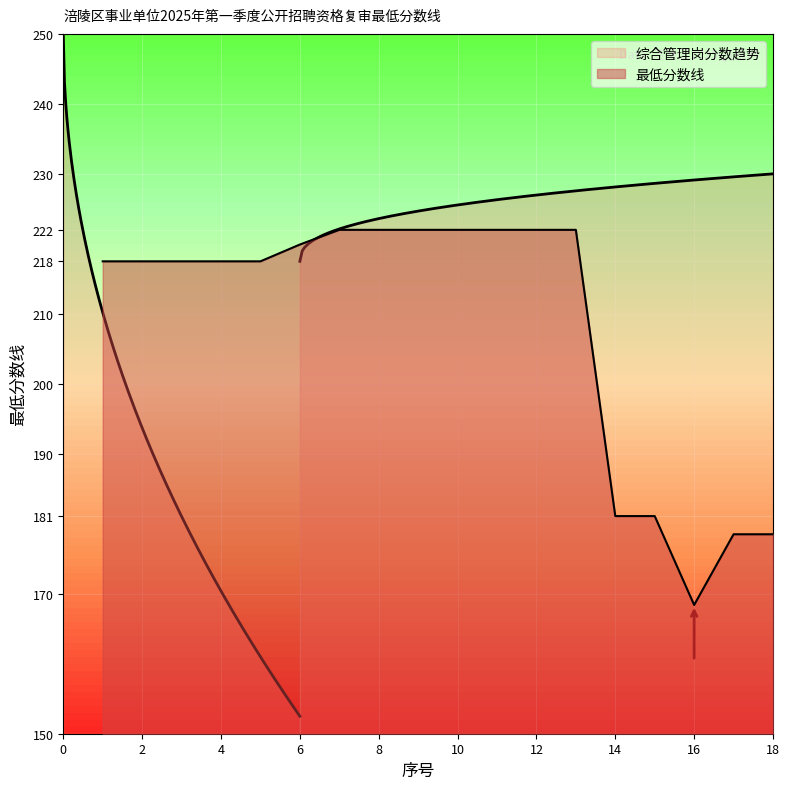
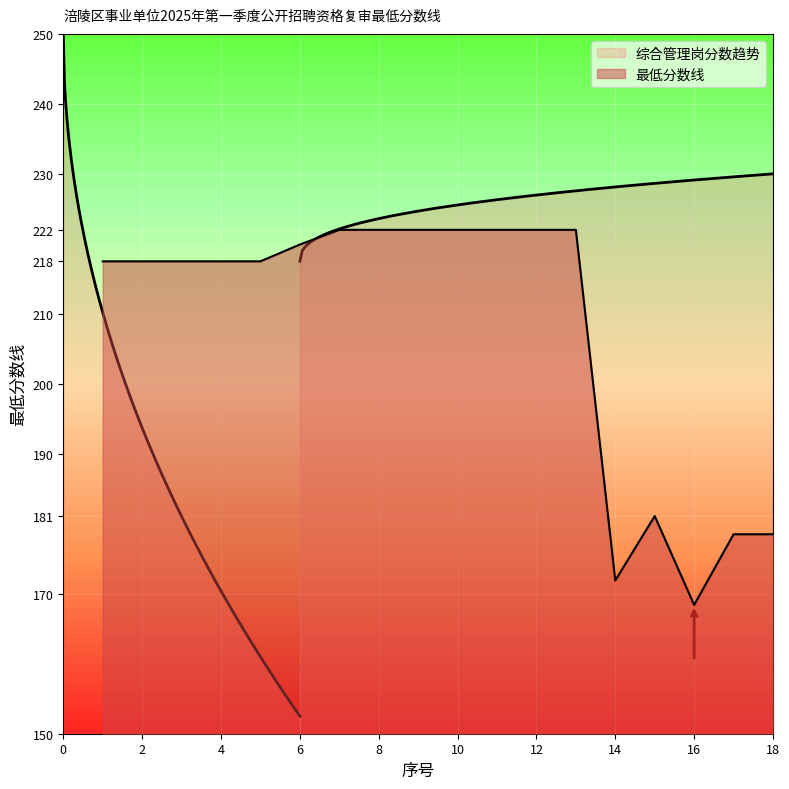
  {
    "综合管理岗分数趋势": {
      "0": 250,
      "6": 153
    },
    "最低分数线": {
      "2": 218,
      "4": 218,
      "6": 220,
      "8": 222,
      "10": 222,
      "12": 222,
-     "14": 181,
+     "14": 172,
      "16": 168,
      "18": 179
    }
  }
